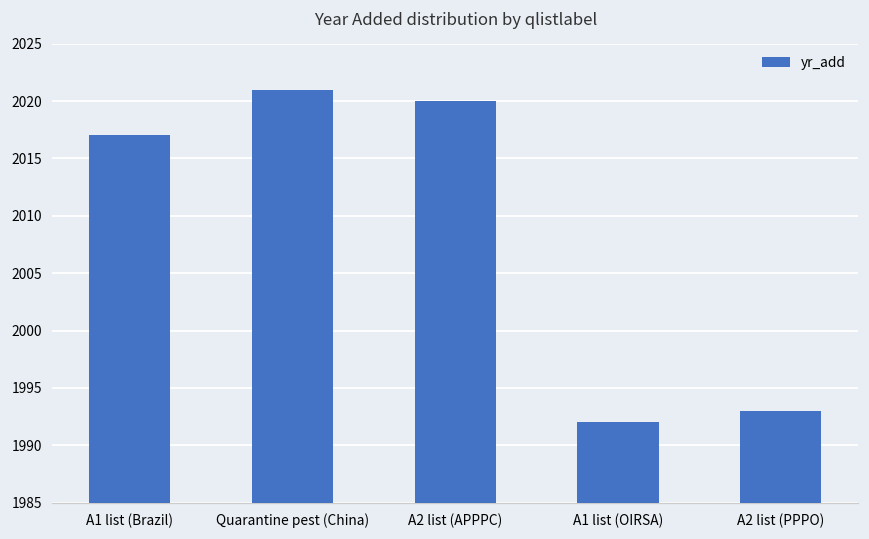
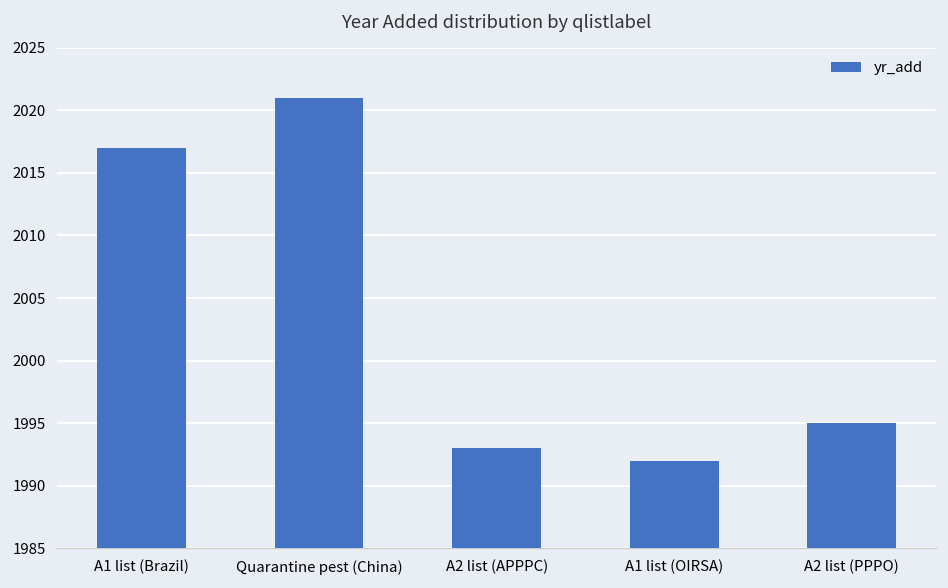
  {
    "A1 list (Brazil)": 2017,
    "Quarantine pest (China)": 2021,
-   "A2 list (APPPC)": 2020,
+   "A2 list (APPPC)": 1993,
    "A1 list (OIRSA)": 1992,
-   "A2 list (PPPO)": 1993
+   "A2 list (PPPO)": 1995
  }
